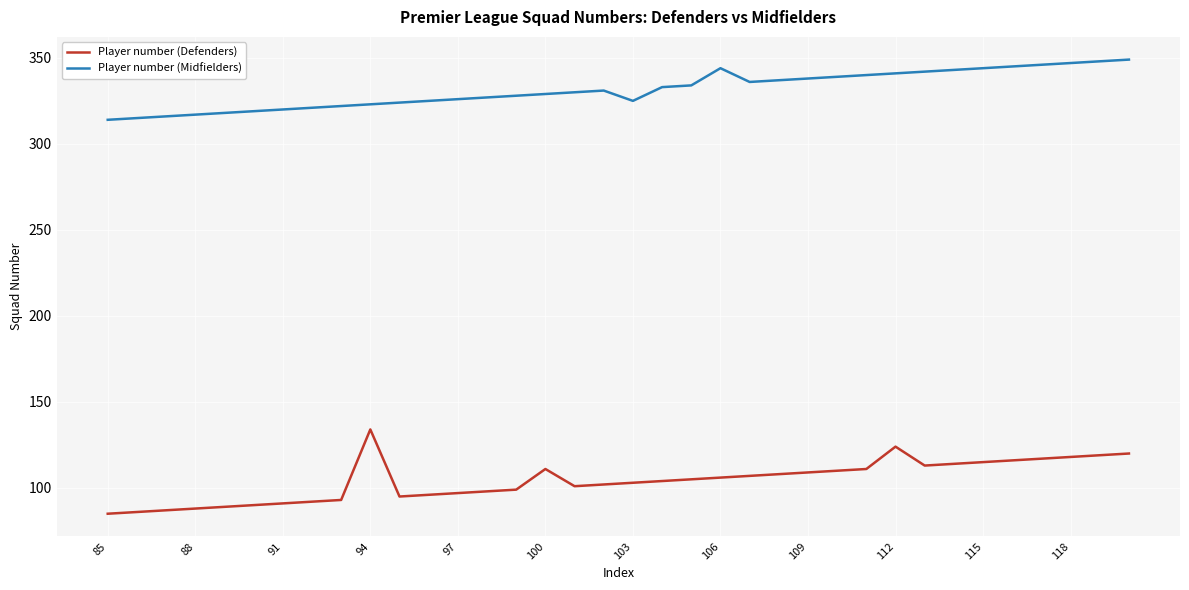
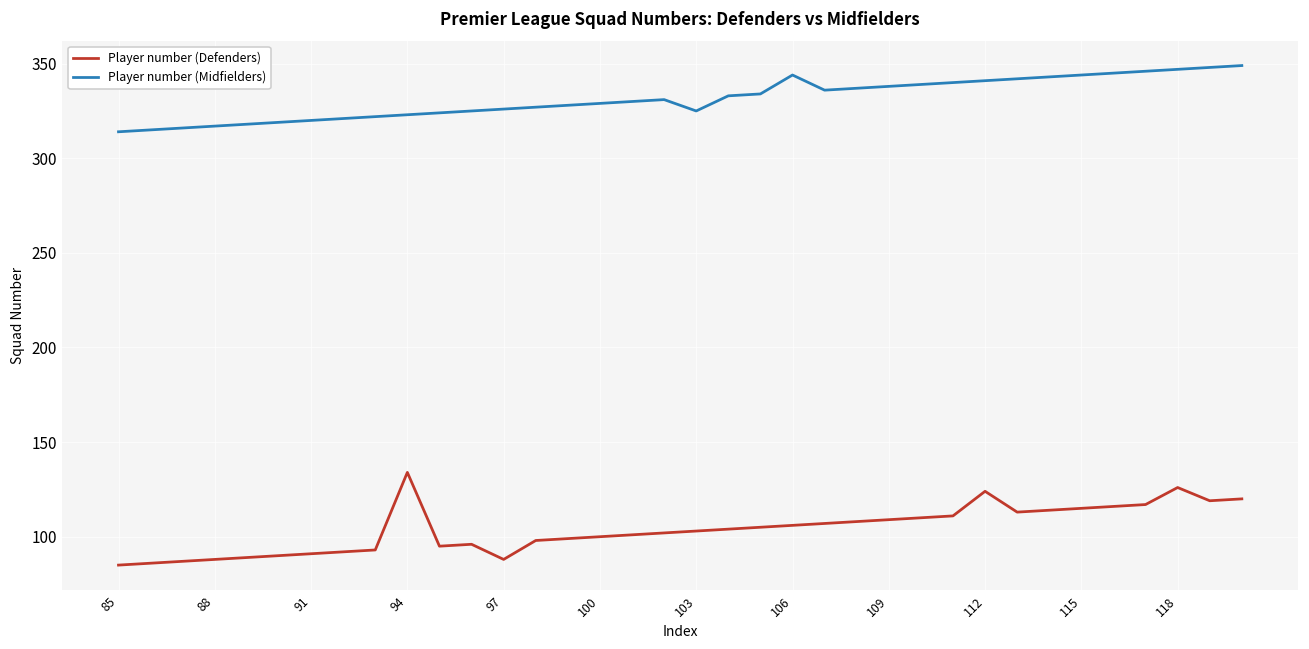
  {
    "Player number (Defenders)": {
      "85": 85,
      "88": 88,
      "91": 91,
      "94": 134,
-     "97": 97,
-     "100": 111,
+     "97": 88,
+     "100": 100,
      "103": 103,
      "106": 106,
      "109": 109,
      "112": 124,
      "115": 115,
-     "118": 118
+     "118": 126
    },
    "Player number (Midfielders)": {
      "85": 314,
      "88": 317,
      "91": 320,
      "94": 323,
      "97": 326,
      "100": 329,
      "103": 325,
      "106": 344,
      "109": 338,
      "112": 341,
      "115": 344,
      "118": 347
    }
  }
